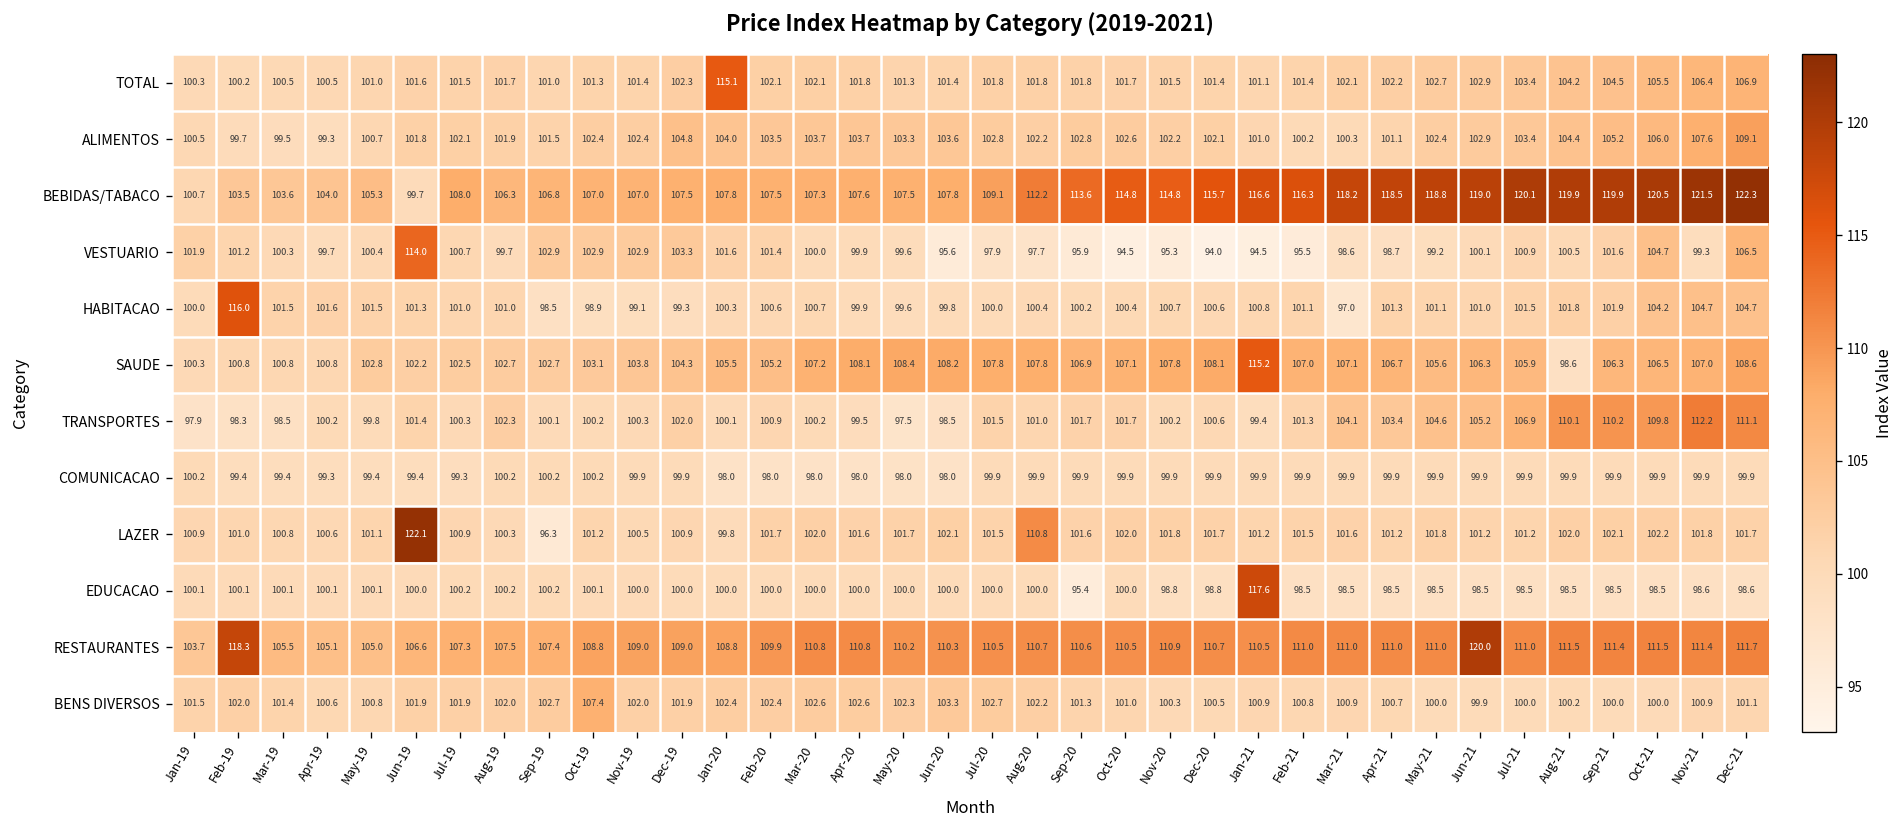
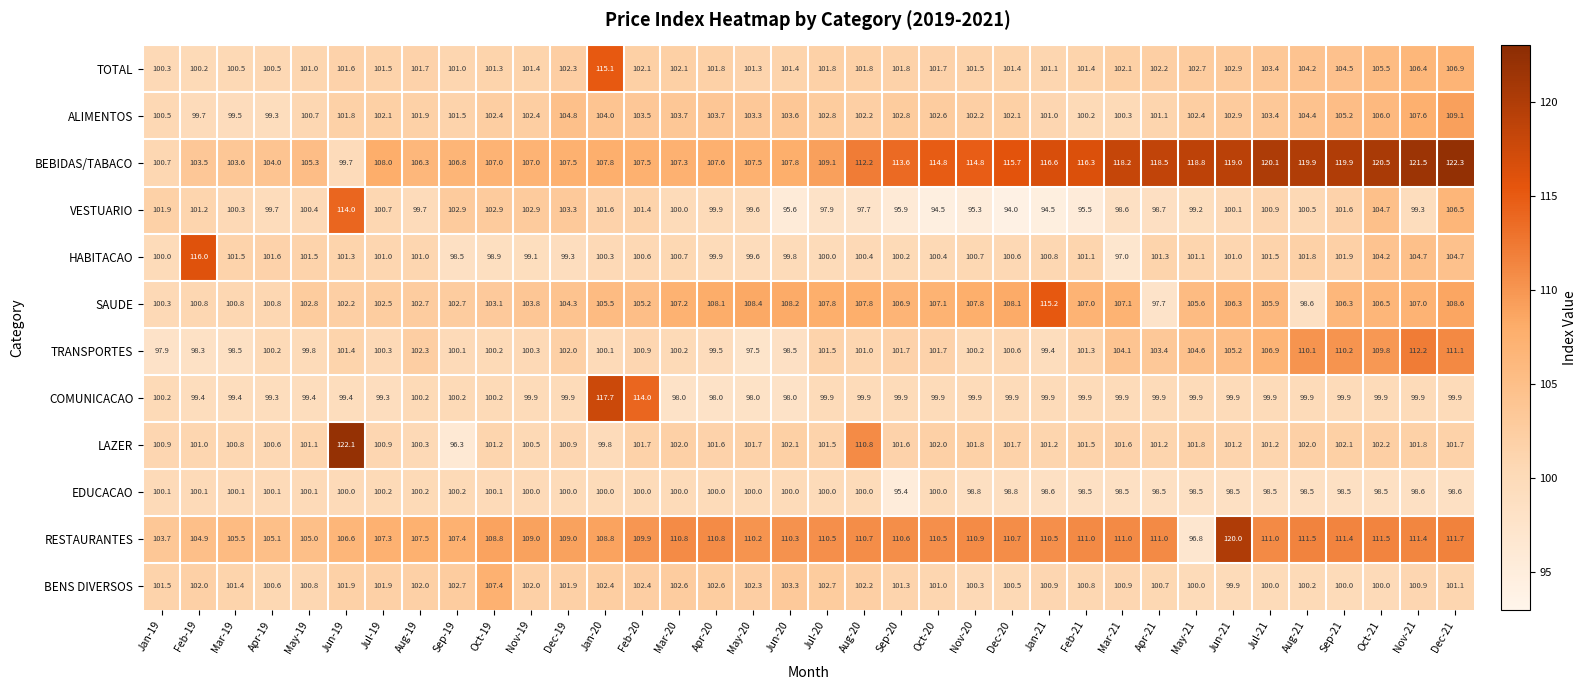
  {
    "SAUDE": {
      "Jan-19": 100.3,
      "Feb-19": 100.8,
      "Mar-19": 100.8,
      "Apr-19": 100.8,
      "May-19": 102.8,
      "Jun-19": 102.2,
      "Jul-19": 102.5,
      "Aug-19": 102.7,
      "Sep-19": 102.7,
      "Oct-19": 103.1,
      "Nov-19": 103.8,
      "Dec-19": 104.3,
      "Jan-20": 105.5,
      "Feb-20": 105.2,
      "Mar-20": 107.2,
      "Apr-20": 108.1,
      "May-20": 108.4,
      "Jun-20": 108.2,
      "Jul-20": 107.8,
      "Aug-20": 107.8,
      "Sep-20": 106.9,
      "Oct-20": 107.1,
      "Nov-20": 107.8,
      "Dec-20": 108.1,
      "Jan-21": 115.2,
      "Feb-21": 107.0,
      "Mar-21": 107.1,
-     "Apr-21": 106.7,
+     "Apr-21": 97.7,
      "May-21": 105.6,
      "Jun-21": 106.3,
      "Jul-21": 105.9,
      "Aug-21": 98.6,
      "Sep-21": 106.3,
      "Oct-21": 106.5,
      "Nov-21": 107.0,
      "Dec-21": 108.6
    },
    "COMUNICACAO": {
      "Jan-19": 100.2,
      "Feb-19": 99.4,
      "Mar-19": 99.4,
      "Apr-19": 99.3,
      "May-19": 99.4,
      "Jun-19": 99.4,
      "Jul-19": 99.3,
      "Aug-19": 100.2,
      "Sep-19": 100.2,
      "Oct-19": 100.2,
      "Nov-19": 99.9,
      "Dec-19": 99.9,
-     "Jan-20": 98.0,
-     "Feb-20": 98.0,
+     "Jan-20": 117.7,
+     "Feb-20": 114.0,
      "Mar-20": 98.0,
      "Apr-20": 98.0,
      "May-20": 98.0,
      "Jun-20": 98.0,
      "Jul-20": 99.9,
      "Aug-20": 99.9,
      "Sep-20": 99.9,
      "Oct-20": 99.9,
      "Nov-20": 99.9,
      "Dec-20": 99.9,
      "Jan-21": 99.9,
      "Feb-21": 99.9,
      "Mar-21": 99.9,
      "Apr-21": 99.9,
      "May-21": 99.9,
      "Jun-21": 99.9,
      "Jul-21": 99.9,
      "Aug-21": 99.9,
      "Sep-21": 99.9,
      "Oct-21": 99.9,
      "Nov-21": 99.9,
      "Dec-21": 99.9
    },
    "EDUCACAO": {
      "Jan-19": 100.1,
      "Feb-19": 100.1,
      "Mar-19": 100.1,
      "Apr-19": 100.1,
      "May-19": 100.1,
      "Jun-19": 100.0,
      "Jul-19": 100.2,
      "Aug-19": 100.2,
      "Sep-19": 100.2,
      "Oct-19": 100.1,
      "Nov-19": 100.0,
      "Dec-19": 100.0,
      "Jan-20": 100.0,
      "Feb-20": 100.0,
      "Mar-20": 100.0,
      "Apr-20": 100.0,
      "May-20": 100.0,
      "Jun-20": 100.0,
      "Jul-20": 100.0,
      "Aug-20": 100.0,
      "Sep-20": 95.4,
      "Oct-20": 100.0,
      "Nov-20": 98.8,
      "Dec-20": 98.8,
-     "Jan-21": 117.6,
+     "Jan-21": 98.6,
      "Feb-21": 98.5,
      "Mar-21": 98.5,
      "Apr-21": 98.5,
      "May-21": 98.5,
      "Jun-21": 98.5,
      "Jul-21": 98.5,
      "Aug-21": 98.5,
      "Sep-21": 98.5,
      "Oct-21": 98.5,
      "Nov-21": 98.6,
      "Dec-21": 98.6
    },
    "RESTAURANTES": {
      "Jan-19": 103.7,
-     "Feb-19": 118.3,
+     "Feb-19": 104.9,
      "Mar-19": 105.5,
      "Apr-19": 105.1,
      "May-19": 105.0,
      "Jun-19": 106.6,
      "Jul-19": 107.3,
      "Aug-19": 107.5,
      "Sep-19": 107.4,
      "Oct-19": 108.8,
      "Nov-19": 109.0,
      "Dec-19": 109.0,
      "Jan-20": 108.8,
      "Feb-20": 109.9,
      "Mar-20": 110.8,
      "Apr-20": 110.8,
      "May-20": 110.2,
      "Jun-20": 110.3,
      "Jul-20": 110.5,
      "Aug-20": 110.7,
      "Sep-20": 110.6,
      "Oct-20": 110.5,
      "Nov-20": 110.9,
      "Dec-20": 110.7,
      "Jan-21": 110.5,
      "Feb-21": 111.0,
      "Mar-21": 111.0,
      "Apr-21": 111.0,
-     "May-21": 111.0,
+     "May-21": 96.8,
      "Jun-21": 120.0,
      "Jul-21": 111.0,
      "Aug-21": 111.5,
      "Sep-21": 111.4,
      "Oct-21": 111.5,
      "Nov-21": 111.4,
      "Dec-21": 111.7
    }
  }
